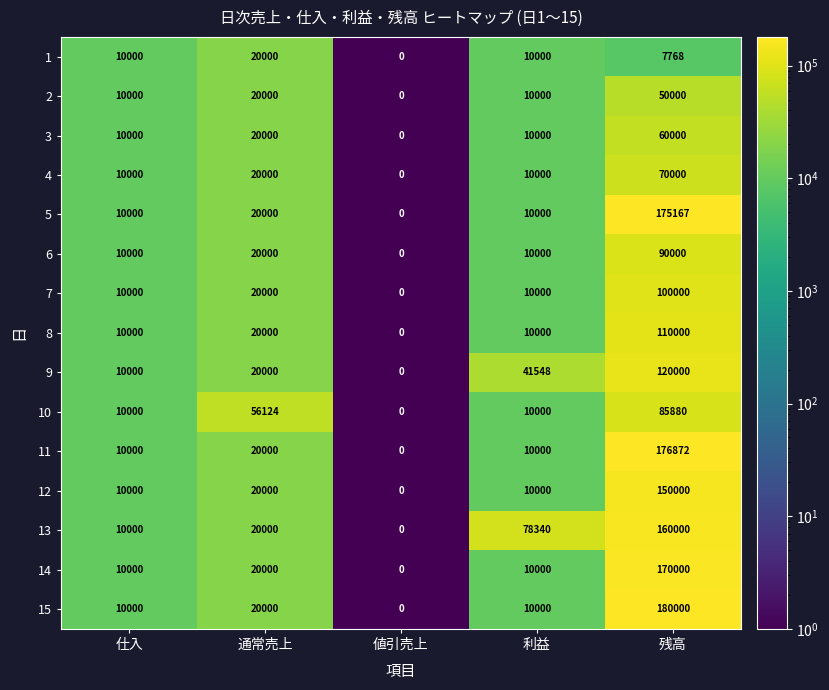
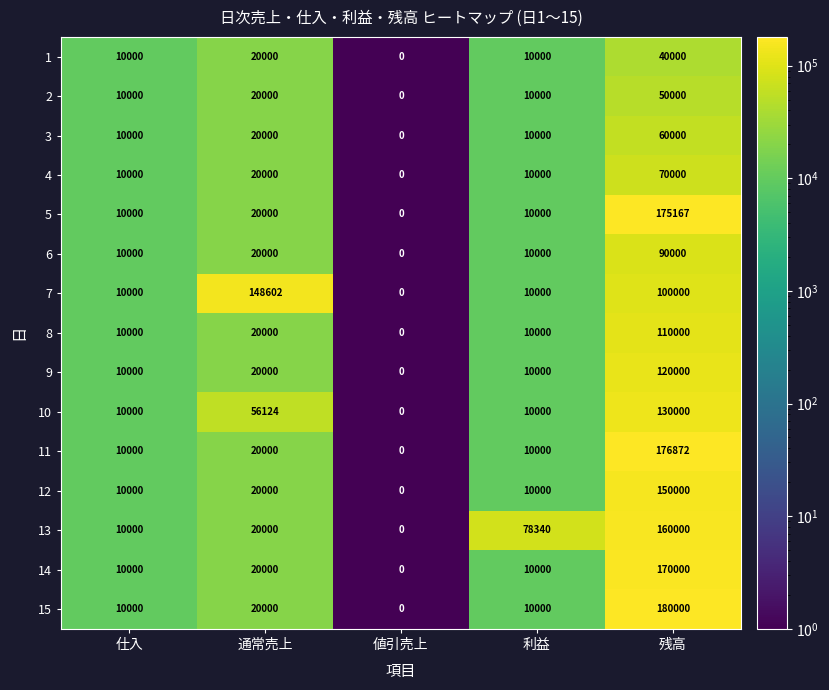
  {
    "1": {
      "仕入": 10000,
      "通常売上": 20000,
      "値引売上": 0,
      "利益": 10000,
-     "残高": 7768
+     "残高": 40000
    },
    "2": {
      "仕入": 10000,
      "通常売上": 20000,
      "値引売上": 0,
      "利益": 10000,
      "残高": 50000
    },
    "3": {
      "仕入": 10000,
      "通常売上": 20000,
      "値引売上": 0,
      "利益": 10000,
      "残高": 60000
    },
    "4": {
      "仕入": 10000,
      "通常売上": 20000,
      "値引売上": 0,
      "利益": 10000,
      "残高": 70000
    },
    "5": {
      "仕入": 10000,
      "通常売上": 20000,
      "値引売上": 0,
      "利益": 10000,
      "残高": 175167
    },
    "6": {
      "仕入": 10000,
      "通常売上": 20000,
      "値引売上": 0,
      "利益": 10000,
      "残高": 90000
    },
    "7": {
      "仕入": 10000,
-     "通常売上": 20000,
+     "通常売上": 148602,
      "値引売上": 0,
      "利益": 10000,
      "残高": 100000
    },
    "8": {
      "仕入": 10000,
      "通常売上": 20000,
      "値引売上": 0,
      "利益": 10000,
      "残高": 110000
    },
    "9": {
      "仕入": 10000,
      "通常売上": 20000,
      "値引売上": 0,
-     "利益": 41548,
+     "利益": 10000,
      "残高": 120000
    },
    "10": {
      "仕入": 10000,
      "通常売上": 56124,
      "値引売上": 0,
      "利益": 10000,
-     "残高": 85880
+     "残高": 130000
    },
    "11": {
      "仕入": 10000,
      "通常売上": 20000,
      "値引売上": 0,
      "利益": 10000,
      "残高": 176872
    },
    "12": {
      "仕入": 10000,
      "通常売上": 20000,
      "値引売上": 0,
      "利益": 10000,
      "残高": 150000
    },
    "13": {
      "仕入": 10000,
      "通常売上": 20000,
      "値引売上": 0,
      "利益": 78340,
      "残高": 160000
    },
    "14": {
      "仕入": 10000,
      "通常売上": 20000,
      "値引売上": 0,
      "利益": 10000,
      "残高": 170000
    },
    "15": {
      "仕入": 10000,
      "通常売上": 20000,
      "値引売上": 0,
      "利益": 10000,
      "残高": 180000
    }
  }
